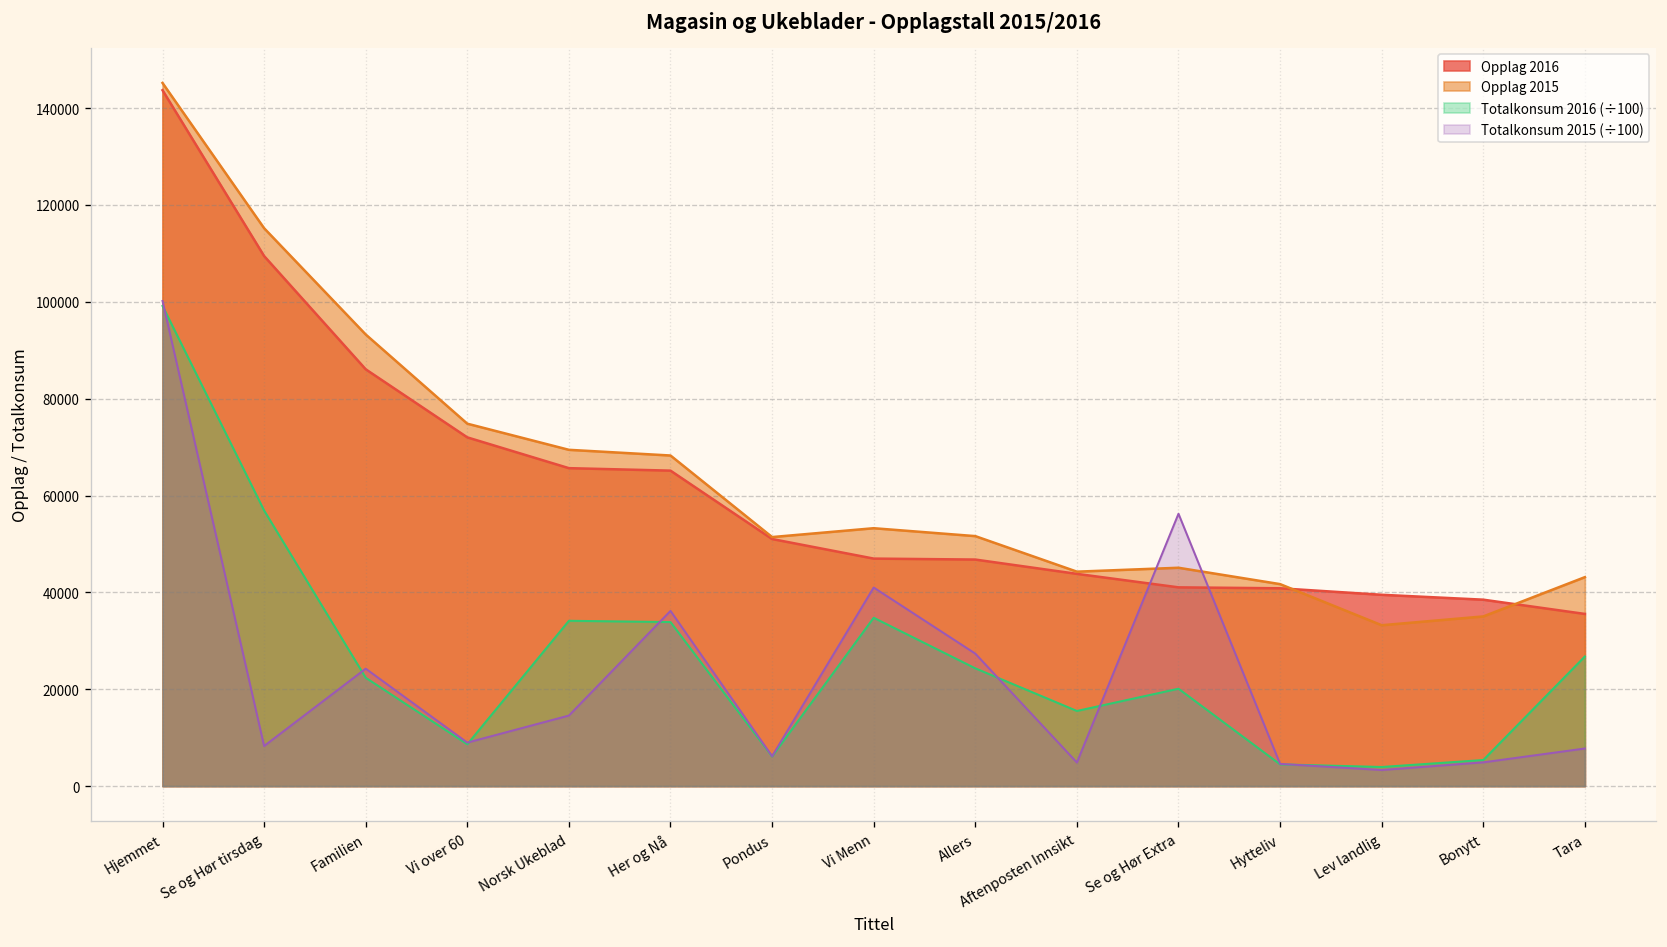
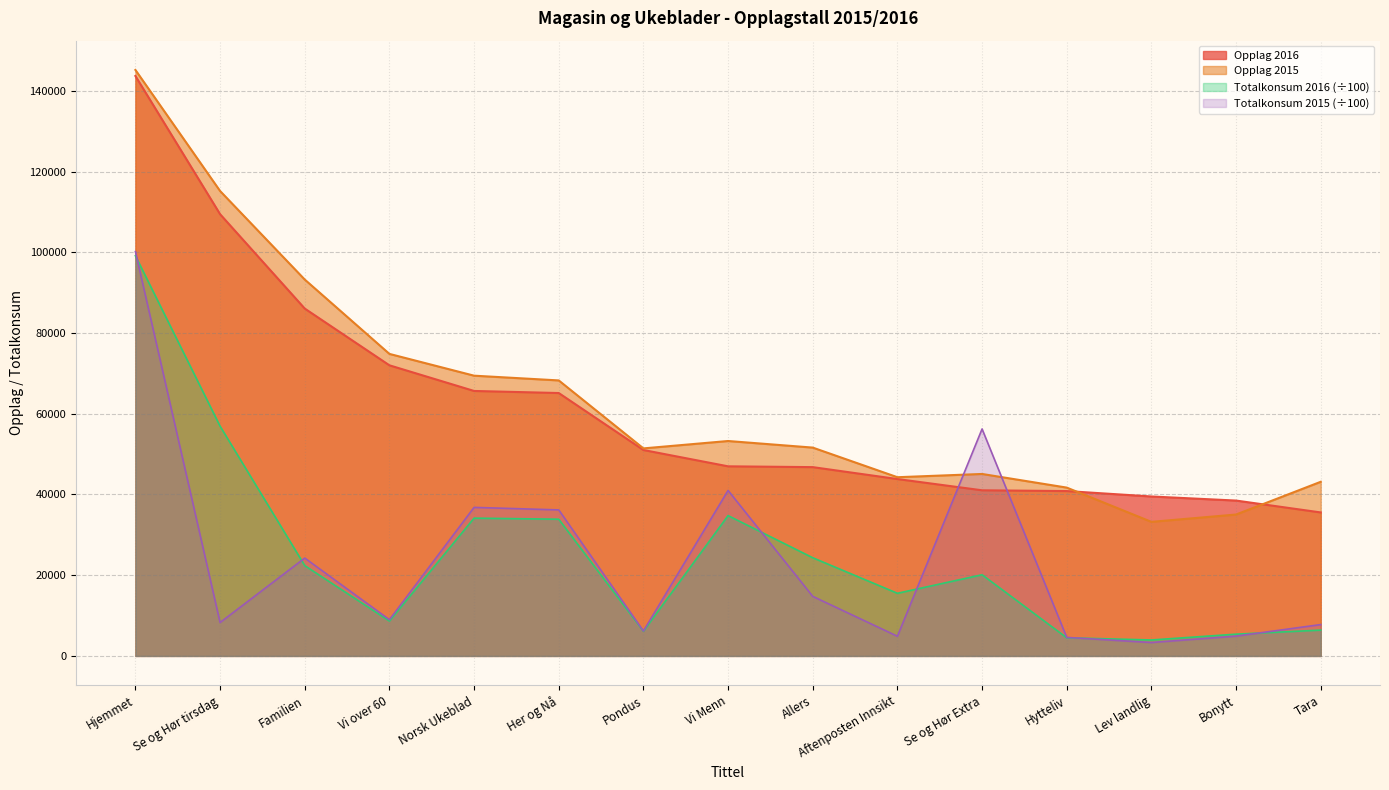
  {
    "Totalkonsum 2016 (÷100)": {
      "Hjemmet": 99000,
      "Se og Hør tirsdag": 57000,
      "Familien": 22000,
      "Norsk Ukeblad": 34000,
      "Her og Nå": 34000,
      "Vi Menn": 35000,
      "Allers": 24000,
      "Aftenposten Innsikt": 16000,
      "Se og Hør Extra": 20000,
-     "Tara": 27000
+     "Tara": 6000
    },
    "Totalkonsum 2015 (÷100)": {
      "Hjemmet": 100000,
      "Se og Hør tirsdag": 8000,
      "Familien": 24000,
-     "Norsk Ukeblad": 15000,
+     "Norsk Ukeblad": 37000,
      "Her og Nå": 36000,
      "Vi Menn": 41000,
-     "Allers": 27000,
+     "Allers": 15000,
      "Aftenposten Innsikt": 5000,
      "Se og Hør Extra": 56000,
      "Tara": 8000
    }
  }
